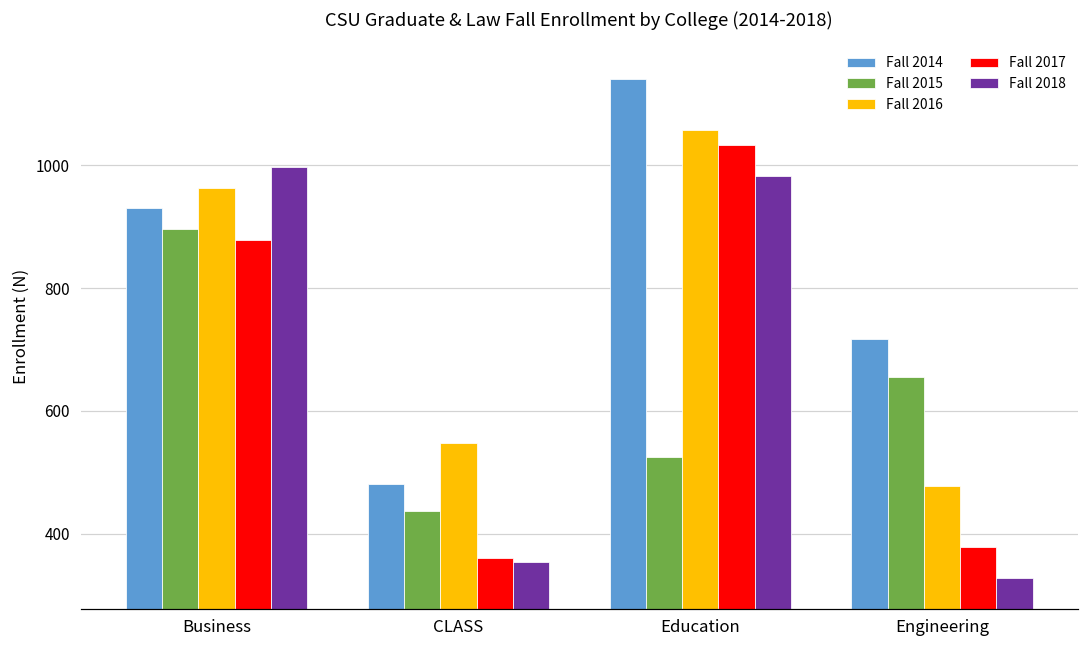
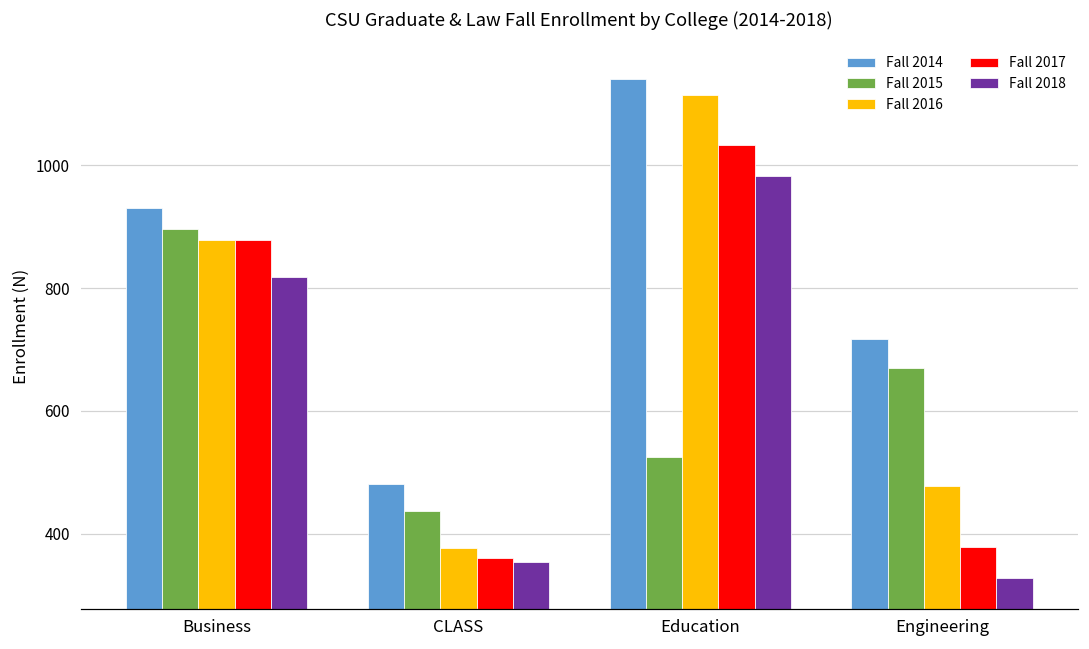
  {
    "Fall 2014": {
      "Business": 930,
      "CLASS": 480,
      "Education": 1140,
      "Engineering": 720
    },
    "Fall 2015": {
      "Business": 900,
      "CLASS": 440,
      "Education": 530,
-     "Engineering": 660
+     "Engineering": 670
    },
    "Fall 2016": {
-     "Business": 960,
-     "CLASS": 550,
-     "Education": 1060,
+     "Business": 880,
+     "CLASS": 380,
+     "Education": 1110,
      "Engineering": 480
    },
    "Fall 2017": {
      "Business": 880,
      "CLASS": 360,
      "Education": 1030,
      "Engineering": 380
    },
    "Fall 2018": {
-     "Business": 1000,
+     "Business": 820,
      "CLASS": 350,
      "Education": 980,
      "Engineering": 330
    }
  }
